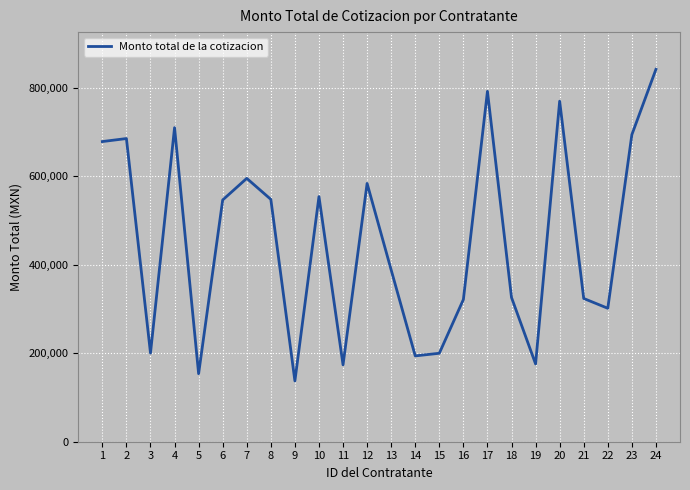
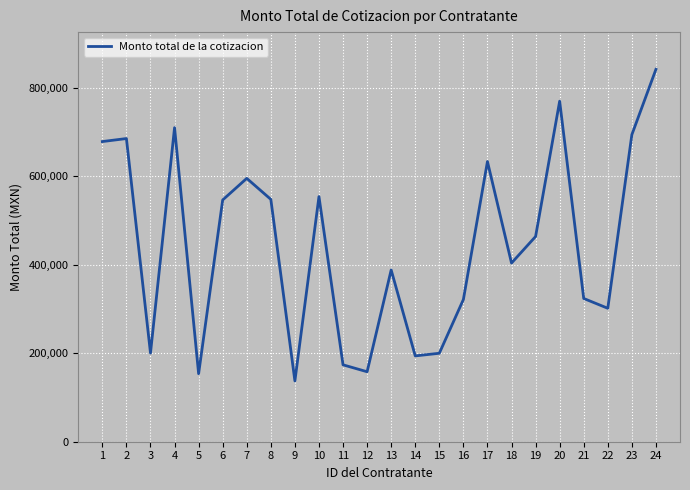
  {
    "1": "680,000",
    "2": "690,000",
    "3": "200,000",
    "4": "710,000",
    "5": "150,000",
    "6": "550,000",
    "7": "600,000",
    "8": "550,000",
    "9": "140,000",
    "10": "550,000",
    "11": "170,000",
-   "12": "580,000",
+   "12": "160,000",
    "13": "390,000",
    "14": "190,000",
    "15": "200,000",
    "16": "320,000",
-   "17": "790,000",
-   "18": "330,000",
-   "19": "180,000",
+   "17": "630,000",
+   "18": "400,000",
+   "19": "460,000",
    "20": "770,000",
    "21": "320,000",
    "22": "300,000",
    "23": "690,000",
    "24": "840,000"
  }
